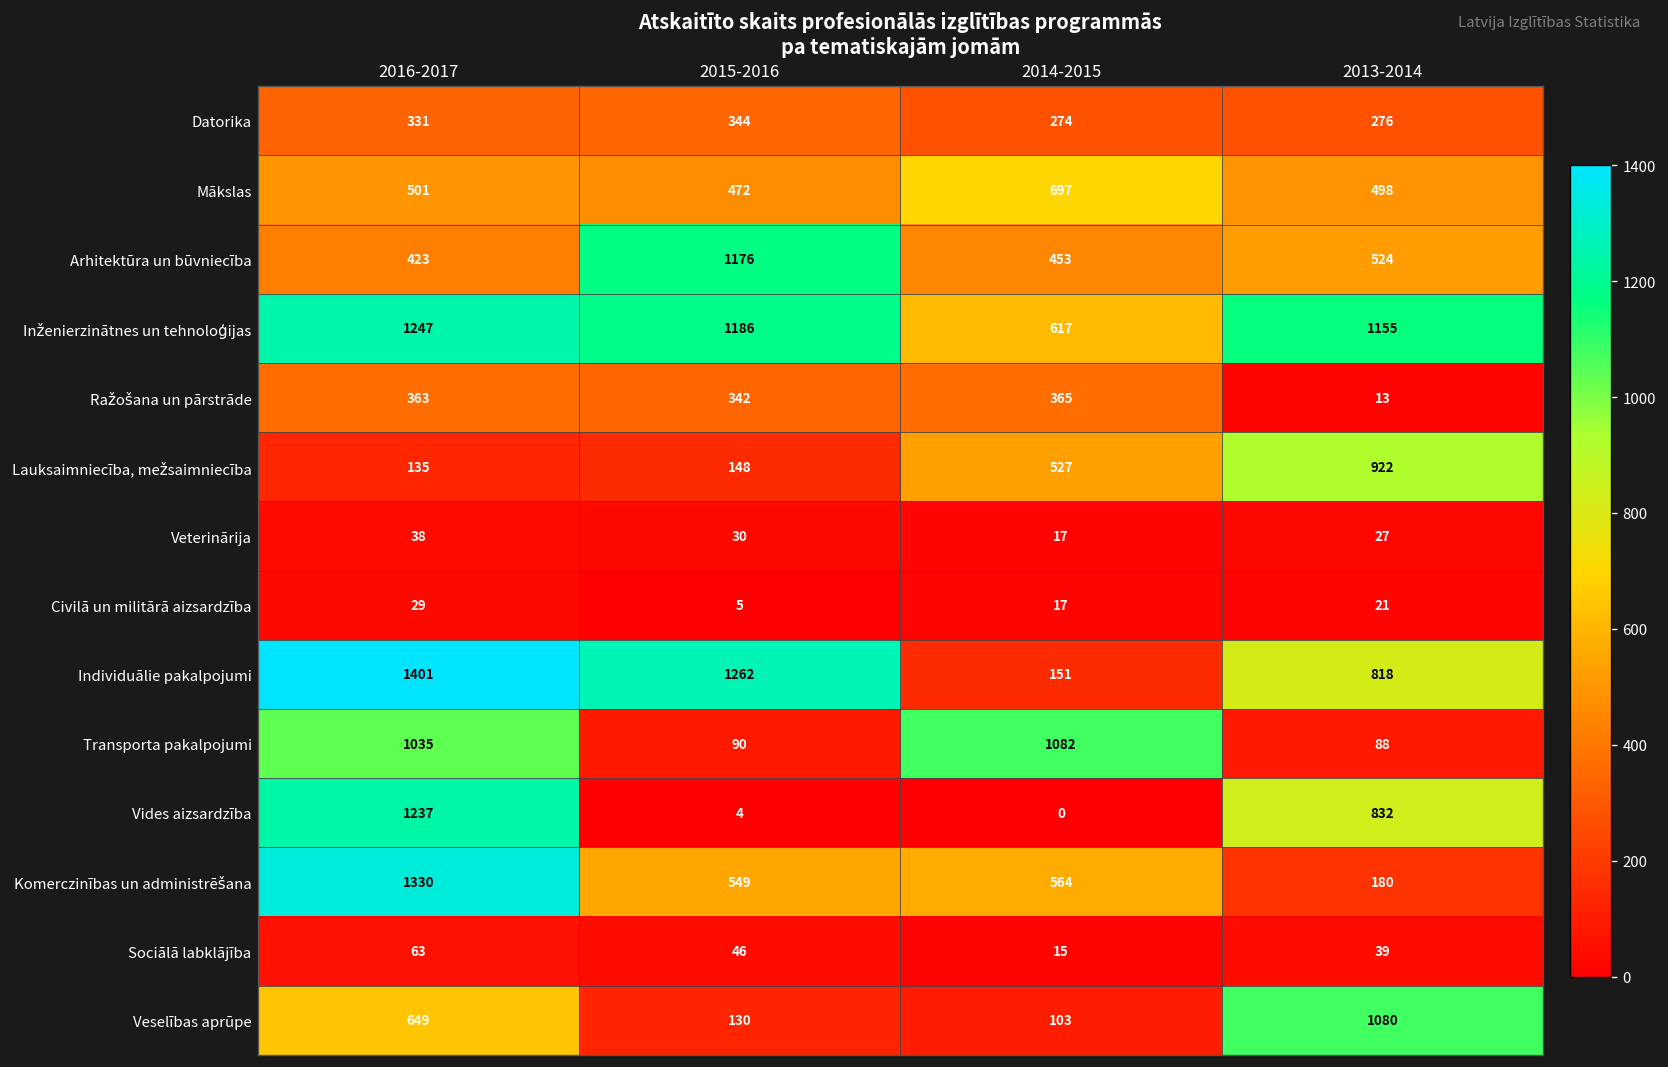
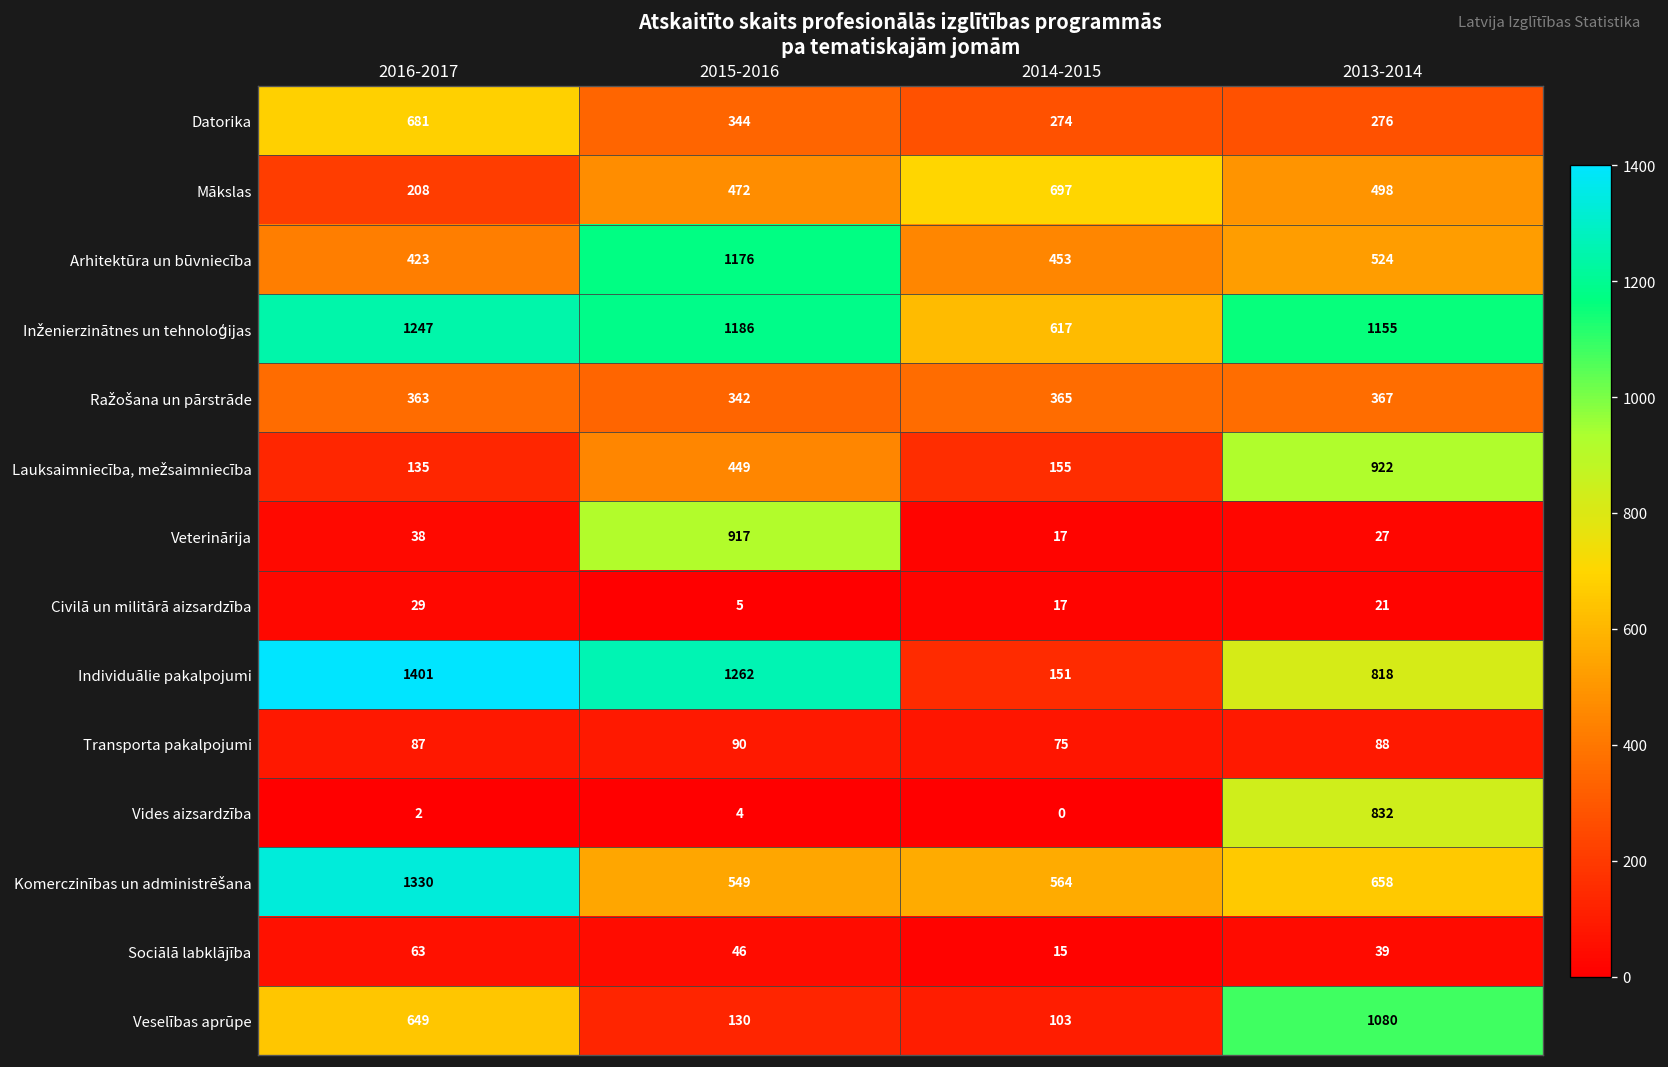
  {
    "Datorika": {
-     "2016-2017": 331,
+     "2016-2017": 681,
      "2015-2016": 344,
      "2014-2015": 274,
      "2013-2014": 276
    },
    "Mākslas": {
-     "2016-2017": 501,
+     "2016-2017": 208,
      "2015-2016": 472,
      "2014-2015": 697,
      "2013-2014": 498
    },
    "Arhitektūra un būvniecība": {
      "2016-2017": 423,
      "2015-2016": 1176,
      "2014-2015": 453,
      "2013-2014": 524
    },
    "Inženierzinātnes un tehnoloģijas": {
      "2016-2017": 1247,
      "2015-2016": 1186,
      "2014-2015": 617,
      "2013-2014": 1155
    },
    "Ražošana un pārstrāde": {
      "2016-2017": 363,
      "2015-2016": 342,
      "2014-2015": 365,
-     "2013-2014": 13
+     "2013-2014": 367
    },
    "Lauksaimniecība, mežsaimniecība": {
      "2016-2017": 135,
-     "2015-2016": 148,
-     "2014-2015": 527,
+     "2015-2016": 449,
+     "2014-2015": 155,
      "2013-2014": 922
    },
    "Veterinārija": {
      "2016-2017": 38,
-     "2015-2016": 30,
+     "2015-2016": 917,
      "2014-2015": 17,
      "2013-2014": 27
    },
    "Civilā un militārā aizsardzība": {
      "2016-2017": 29,
      "2015-2016": 5,
      "2014-2015": 17,
      "2013-2014": 21
    },
    "Individuālie pakalpojumi": {
      "2016-2017": 1401,
      "2015-2016": 1262,
      "2014-2015": 151,
      "2013-2014": 818
    },
    "Transporta pakalpojumi": {
-     "2016-2017": 1035,
+     "2016-2017": 87,
      "2015-2016": 90,
-     "2014-2015": 1082,
+     "2014-2015": 75,
      "2013-2014": 88
    },
    "Vides aizsardzība": {
-     "2016-2017": 1237,
+     "2016-2017": 2,
      "2015-2016": 4,
      "2014-2015": 0,
      "2013-2014": 832
    },
    "Komerczinības un administrēšana": {
      "2016-2017": 1330,
      "2015-2016": 549,
      "2014-2015": 564,
-     "2013-2014": 180
+     "2013-2014": 658
    },
    "Sociālā labklājība": {
      "2016-2017": 63,
      "2015-2016": 46,
      "2014-2015": 15,
      "2013-2014": 39
    },
    "Veselības aprūpe": {
      "2016-2017": 649,
      "2015-2016": 130,
      "2014-2015": 103,
      "2013-2014": 1080
    }
  }
